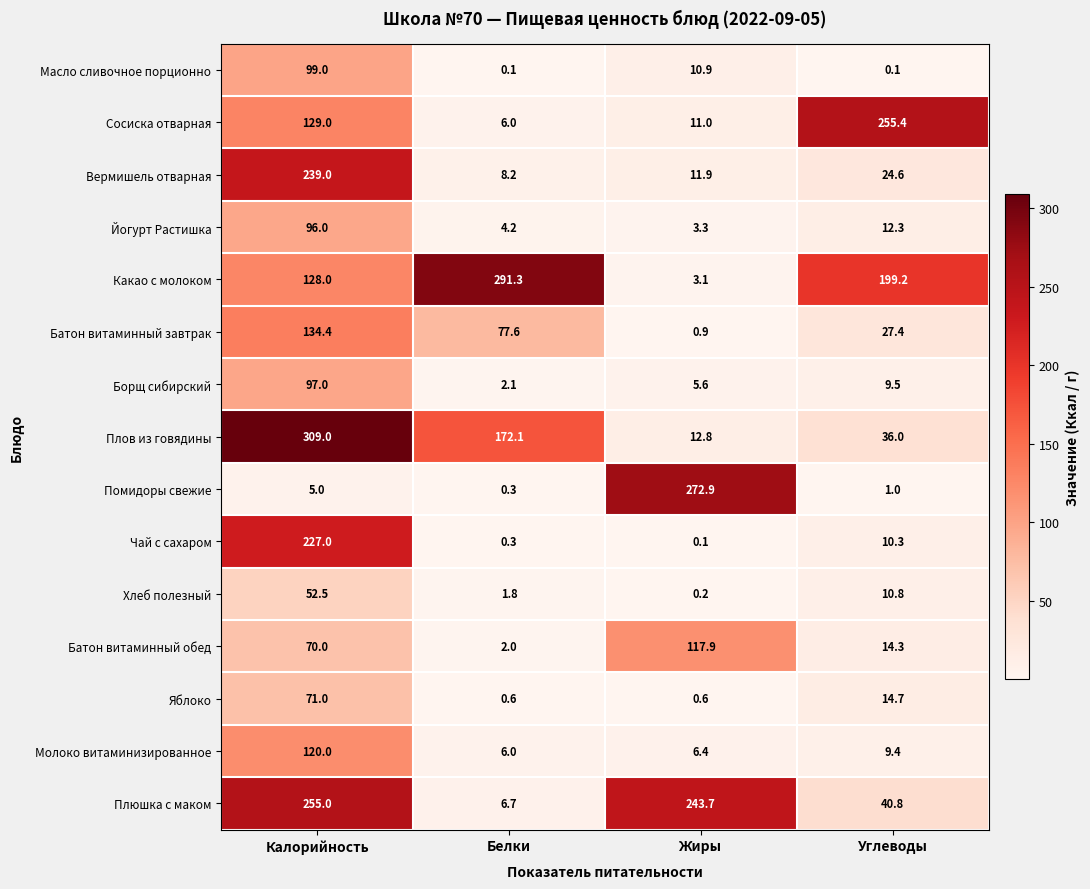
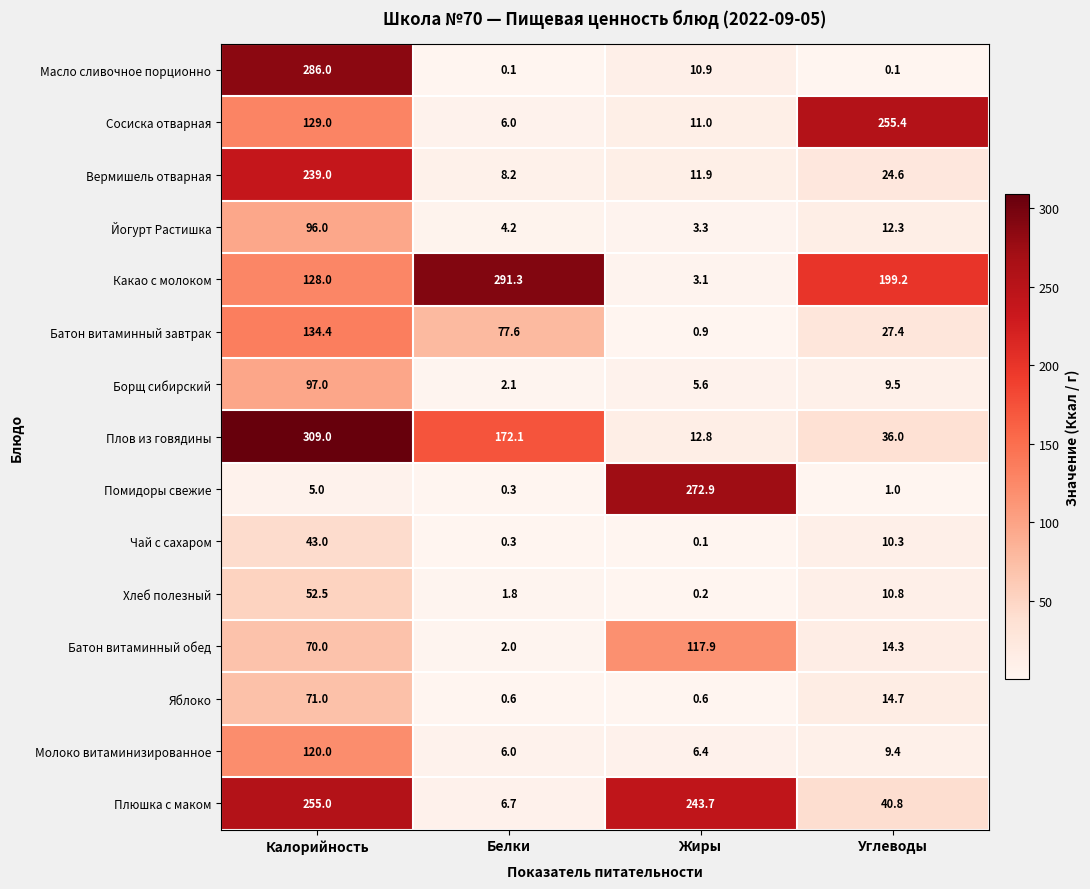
  {
    "Масло сливочное порционно": {
-     "Калорийность": 99.0,
+     "Калорийность": 286.0,
      "Белки": 0.1,
      "Жиры": 10.9,
      "Углеводы": 0.1
    },
    "Сосиска отварная": {
      "Калорийность": 129.0,
      "Белки": 6.0,
      "Жиры": 11.0,
      "Углеводы": 255.4
    },
    "Вермишель отварная": {
      "Калорийность": 239.0,
      "Белки": 8.2,
      "Жиры": 11.9,
      "Углеводы": 24.6
    },
    "Йогурт Растишка": {
      "Калорийность": 96.0,
      "Белки": 4.2,
      "Жиры": 3.3,
      "Углеводы": 12.3
    },
    "Какао с молоком": {
      "Калорийность": 128.0,
      "Белки": 291.3,
      "Жиры": 3.1,
      "Углеводы": 199.2
    },
    "Батон витаминный завтрак": {
      "Калорийность": 134.4,
      "Белки": 77.6,
      "Жиры": 0.9,
      "Углеводы": 27.4
    },
    "Борщ сибирский": {
      "Калорийность": 97.0,
      "Белки": 2.1,
      "Жиры": 5.6,
      "Углеводы": 9.5
    },
    "Плов из говядины": {
      "Калорийность": 309.0,
      "Белки": 172.1,
      "Жиры": 12.8,
      "Углеводы": 36.0
    },
    "Помидоры свежие": {
      "Калорийность": 5.0,
      "Белки": 0.3,
      "Жиры": 272.9,
      "Углеводы": 1.0
    },
    "Чай с сахаром": {
-     "Калорийность": 227.0,
+     "Калорийность": 43.0,
      "Белки": 0.3,
      "Жиры": 0.1,
      "Углеводы": 10.3
    },
    "Хлеб полезный": {
      "Калорийность": 52.5,
      "Белки": 1.8,
      "Жиры": 0.2,
      "Углеводы": 10.8
    },
    "Батон витаминный обед": {
      "Калорийность": 70.0,
      "Белки": 2.0,
      "Жиры": 117.9,
      "Углеводы": 14.3
    },
    "Яблоко": {
      "Калорийность": 71.0,
      "Белки": 0.6,
      "Жиры": 0.6,
      "Углеводы": 14.7
    },
    "Молоко витаминизированное": {
      "Калорийность": 120.0,
      "Белки": 6.0,
      "Жиры": 6.4,
      "Углеводы": 9.4
    },
    "Плюшка с маком": {
      "Калорийность": 255.0,
      "Белки": 6.7,
      "Жиры": 243.7,
      "Углеводы": 40.8
    }
  }
